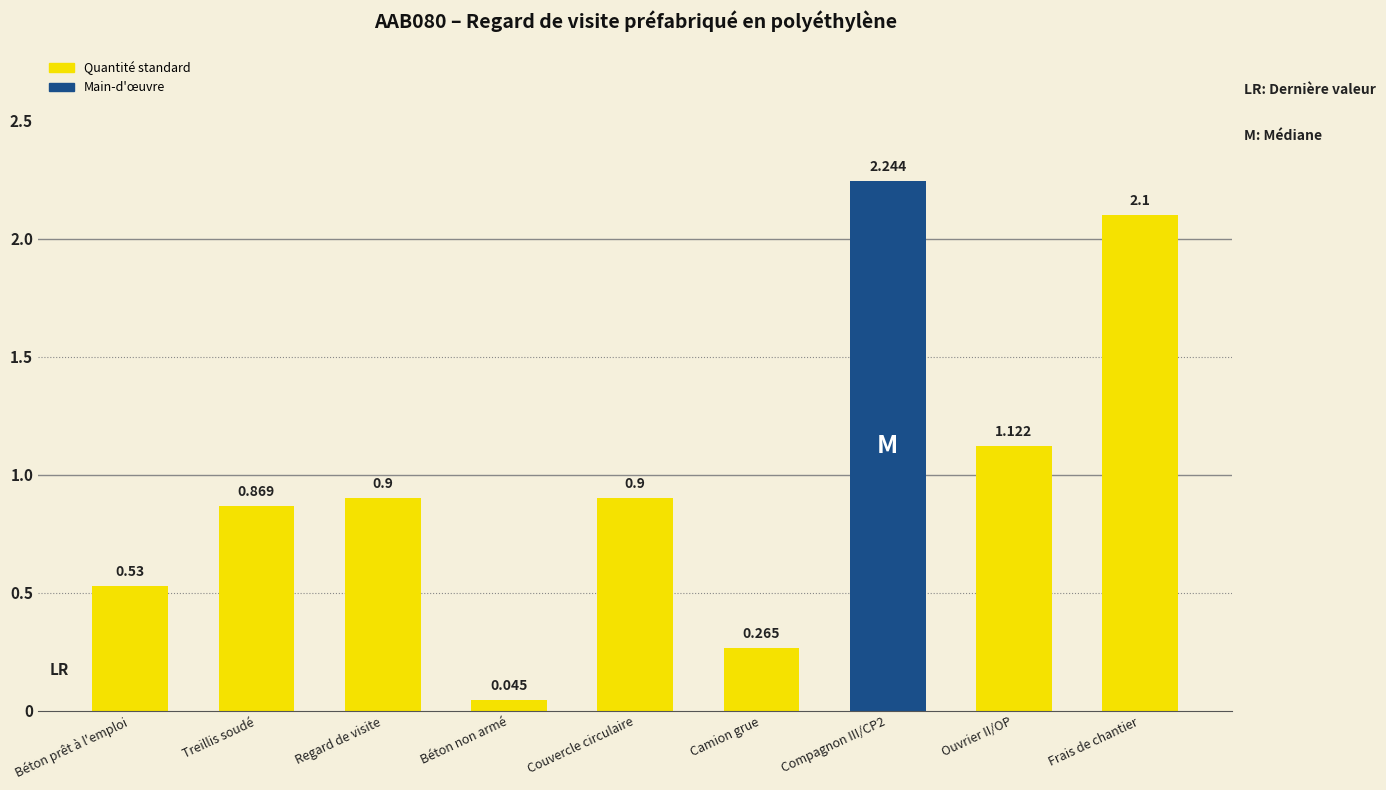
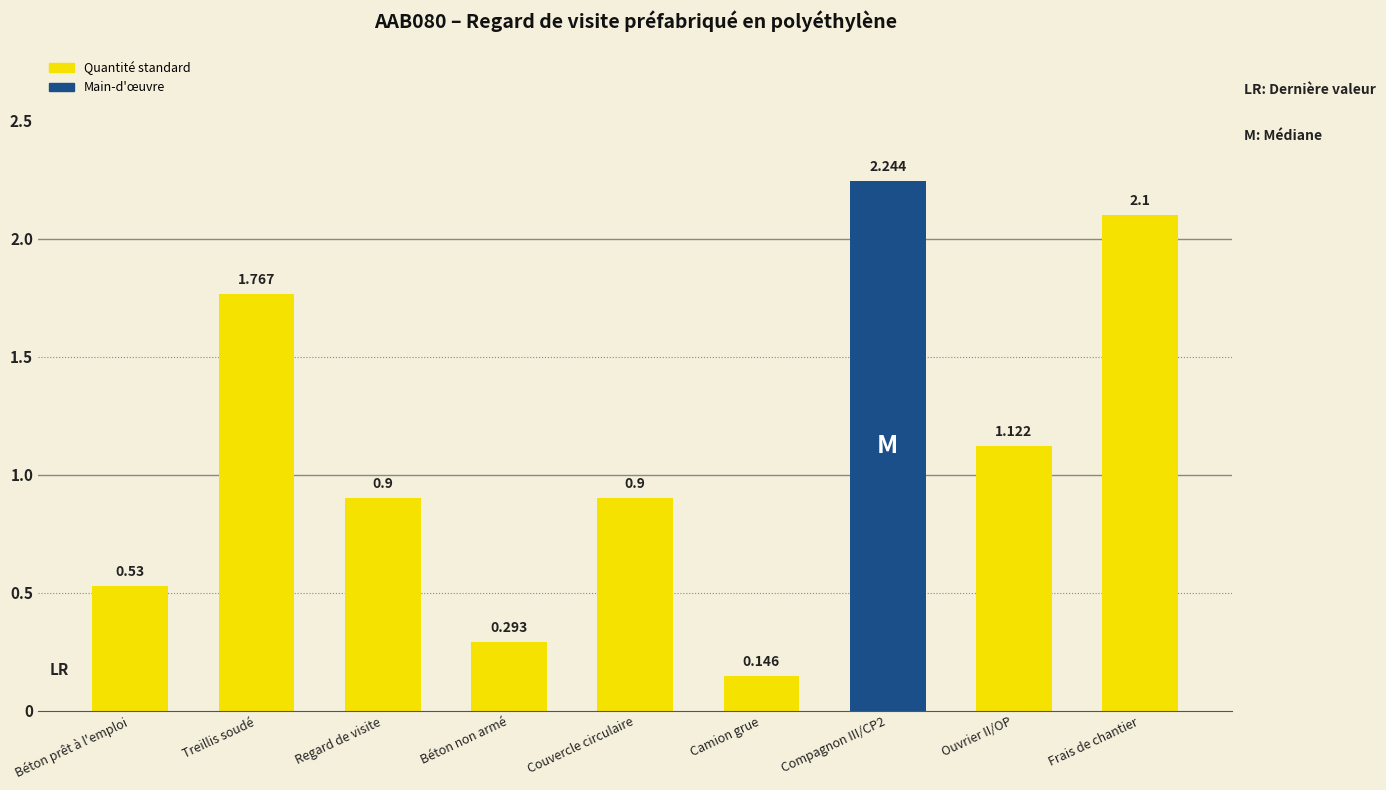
  {
    "Béton prêt à l'emploi": 0.53,
-   "Treillis soudé": 0.869,
+   "Treillis soudé": 1.767,
    "Regard de visite": 0.9,
-   "Béton non armé": 0.045,
+   "Béton non armé": 0.293,
    "Couvercle circulaire": 0.9,
-   "Camion grue": 0.265,
+   "Camion grue": 0.146,
    "Compagnon III/CP2": 2.244,
    "Ouvrier II/OP": 1.122,
    "Frais de chantier": 2.1
  }
